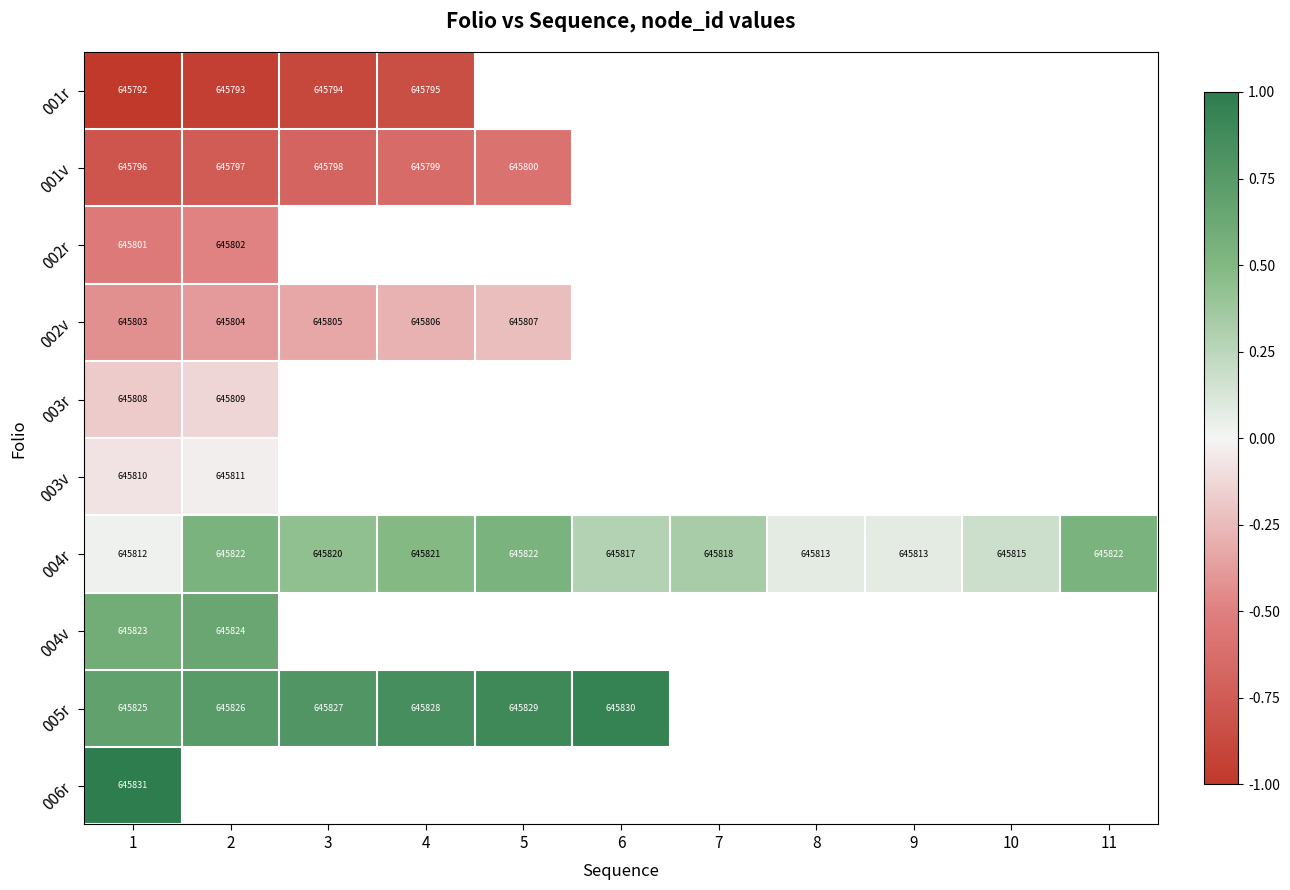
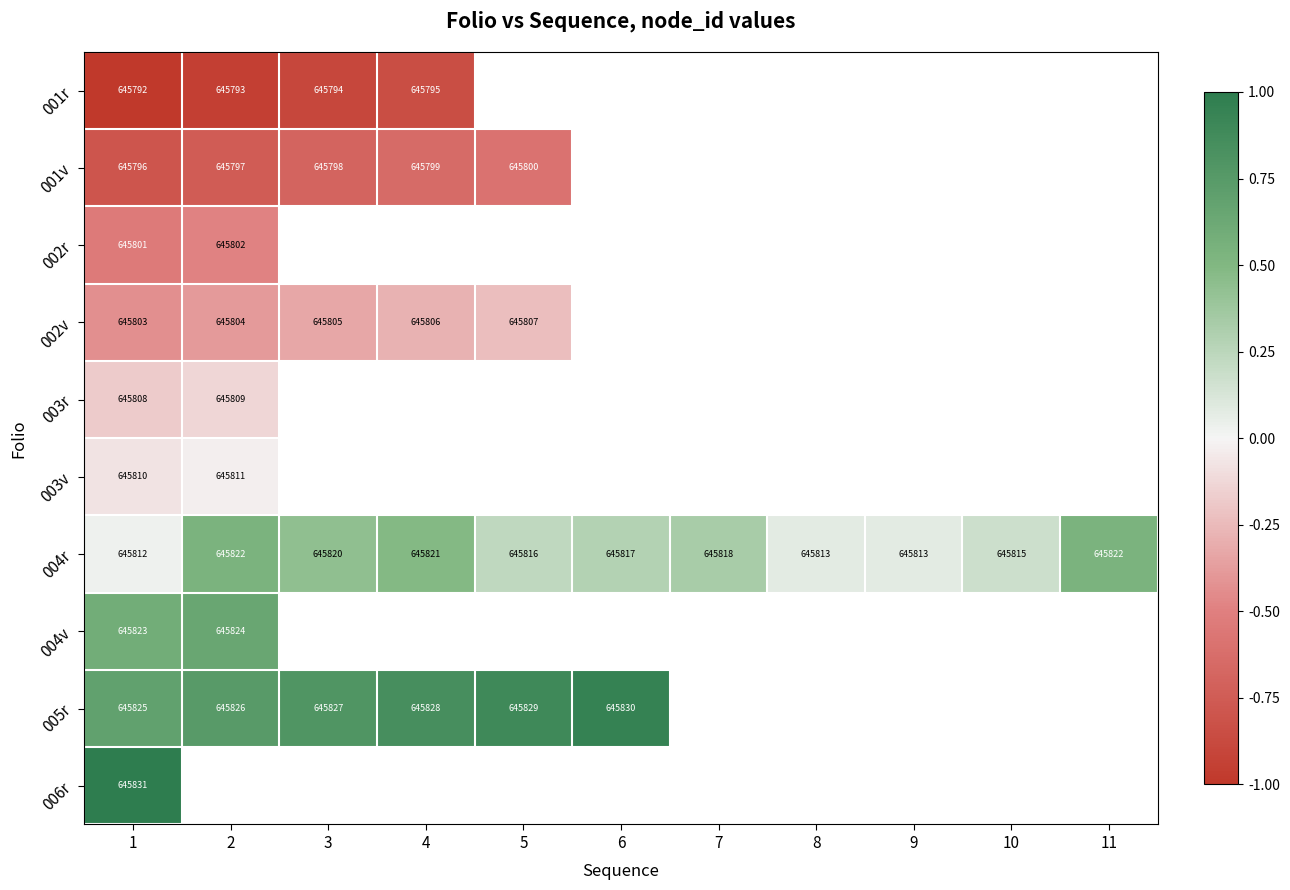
  {
    "001r": {
      "1": 645792,
      "2": 645793,
      "3": 645794,
      "4": 645795
    },
    "001v": {
      "1": 645796,
      "2": 645797,
      "3": 645798,
      "4": 645799,
      "5": 645800
    },
    "002r": {
      "1": 645801,
      "2": 645802
    },
    "002v": {
      "1": 645803,
      "2": 645804,
      "3": 645805,
      "4": 645806,
      "5": 645807
    },
    "003r": {
      "1": 645808,
      "2": 645809
    },
    "003v": {
      "1": 645810,
      "2": 645811
    },
    "004r": {
      "1": 645812,
      "2": 645822,
      "3": 645820,
      "4": 645821,
-     "5": 645822,
+     "5": 645816,
      "6": 645817,
      "7": 645818,
      "8": 645813,
      "9": 645813,
      "10": 645815,
      "11": 645822
    },
    "004v": {
      "1": 645823,
      "2": 645824
    },
    "005r": {
      "1": 645825,
      "2": 645826,
      "3": 645827,
      "4": 645828,
      "5": 645829,
      "6": 645830
    },
    "006r": {
      "1": 645831
    }
  }
